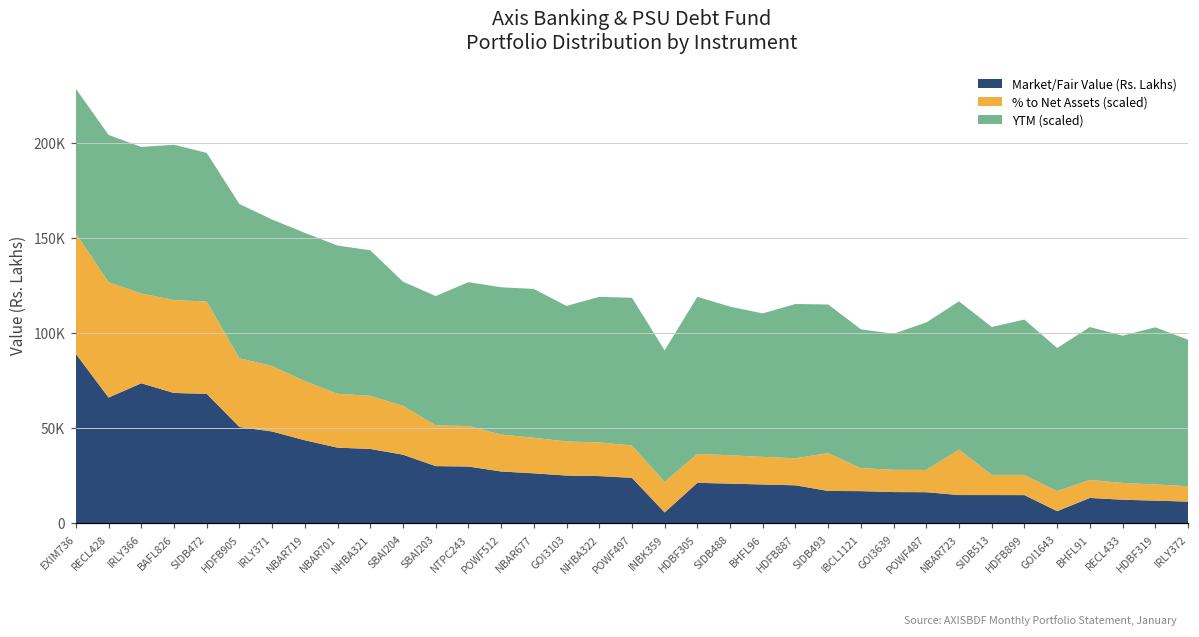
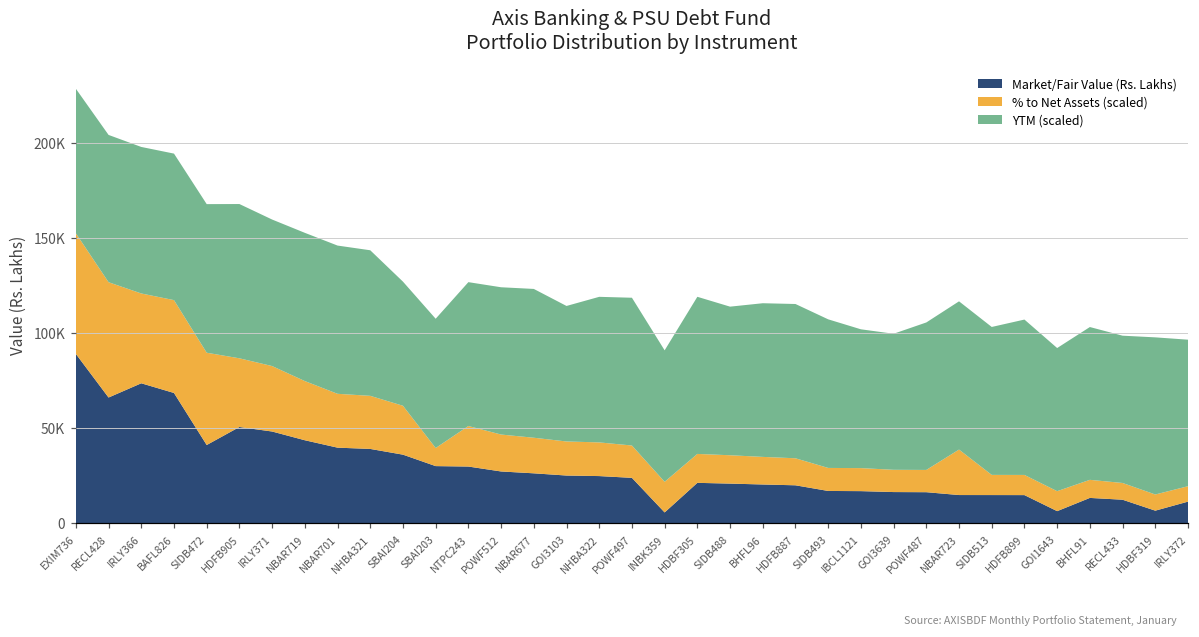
  {
    "Market/Fair Value (Rs. Lakhs)": {
      "EXIM736": 89000,
      "RECL428": 66000,
      "IRLY366": 74000,
      "BAFL826": 69000,
-     "SIDB472": 68000,
+     "SIDB472": 41000,
      "HDFB905": 51000,
      "IRLY371": 48000,
      "NBAR719": 44000,
      "NBAR701": 40000,
      "NHBA321": 39000,
      "SBAI204": 36000,
      "SBAI203": 30000,
      "NTPC243": 30000,
      "POWF512": 27000,
      "NBAR677": 26000,
      "GOI3103": 25000,
      "NHBA322": 25000,
      "POWF497": 24000,
      "INBK359": 6000,
      "HDBF305": 21000,
      "SIDB488": 21000,
      "BHFL96": 20000,
      "HDFB887": 20000,
      "SIDB493": 17000,
      "IBCL1121": 17000,
      "GOI3639": 16000,
      "POWF487": 16000,
      "NBAR723": 15000,
      "SIDB513": 15000,
      "HDFB899": 15000,
      "GOI1643": 6000,
      "BHFL91": 13000,
      "RECL433": 12000,
-     "HDBF319": 12000,
+     "HDBF319": 7000,
      "IRLY372": 11000
    },
    "% to Net Assets (scaled)": {
      "EXIM736": 63000,
      "RECL428": 61000,
      "IRLY366": 47000,
      "BAFL826": 49000,
      "SIDB472": 49000,
      "HDFB905": 36000,
      "IRLY371": 34000,
      "NBAR719": 31000,
      "NBAR701": 28000,
      "NHBA321": 28000,
      "SBAI204": 26000,
-     "SBAI203": 21000,
+     "SBAI203": 9000,
      "NTPC243": 21000,
      "POWF512": 19000,
      "NBAR677": 19000,
      "GOI3103": 18000,
      "NHBA322": 18000,
      "POWF497": 17000,
      "INBK359": 16000,
      "HDBF305": 15000,
      "SIDB488": 15000,
      "BHFL96": 15000,
      "HDFB887": 14000,
-     "SIDB493": 20000,
+     "SIDB493": 12000,
      "IBCL1121": 12000,
      "GOI3639": 12000,
      "POWF487": 12000,
      "NBAR723": 24000,
      "SIDB513": 11000,
      "HDFB899": 11000,
      "GOI1643": 11000,
      "BHFL91": 9000,
      "RECL433": 9000,
      "HDBF319": 9000,
      "IRLY372": 8000
    },
    "YTM (scaled)": {
      "EXIM736": 76000,
      "RECL428": 77000,
      "IRLY366": 77000,
-     "BAFL826": 82000,
+     "BAFL826": 77000,
      "SIDB472": 78000,
      "HDFB905": 81000,
      "IRLY371": 77000,
      "NBAR719": 78000,
      "NBAR701": 78000,
      "NHBA321": 77000,
      "SBAI204": 65000,
      "SBAI203": 68000,
      "NTPC243": 76000,
      "POWF512": 77000,
      "NBAR677": 78000,
      "GOI3103": 71000,
      "NHBA322": 76000,
      "POWF497": 78000,
      "INBK359": 69000,
      "HDBF305": 83000,
      "SIDB488": 78000,
-     "BHFL96": 75000,
+     "BHFL96": 81000,
      "HDFB887": 81000,
      "SIDB493": 78000,
      "IBCL1121": 73000,
      "GOI3639": 71000,
      "POWF487": 78000,
      "NBAR723": 78000,
      "SIDB513": 78000,
      "HDFB899": 82000,
      "GOI1643": 75000,
      "BHFL91": 80000,
      "RECL433": 77000,
      "HDBF319": 83000,
      "IRLY372": 77000
    }
  }
